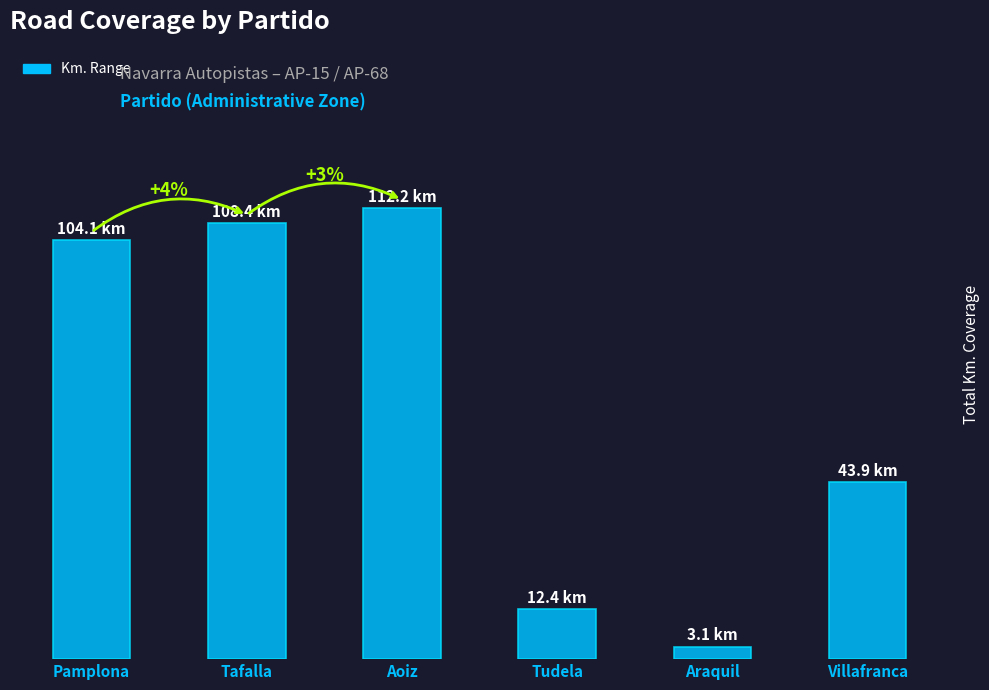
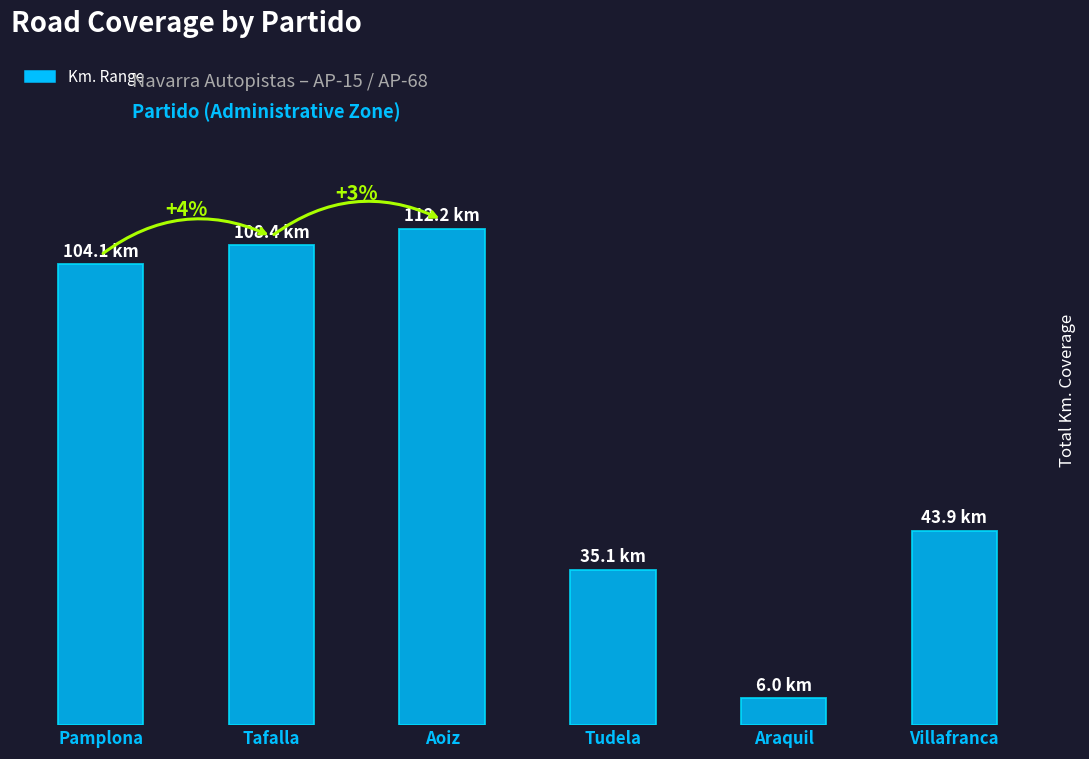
  {
    "Pamplona": 104.1,
    "Tafalla": 108.4,
    "Aoiz": 112.2,
-   "Tudela": 12.4,
-   "Araquil": 3.1,
+   "Tudela": 35.1,
+   "Araquil": 6.0,
    "Villafranca": 43.9
  }
